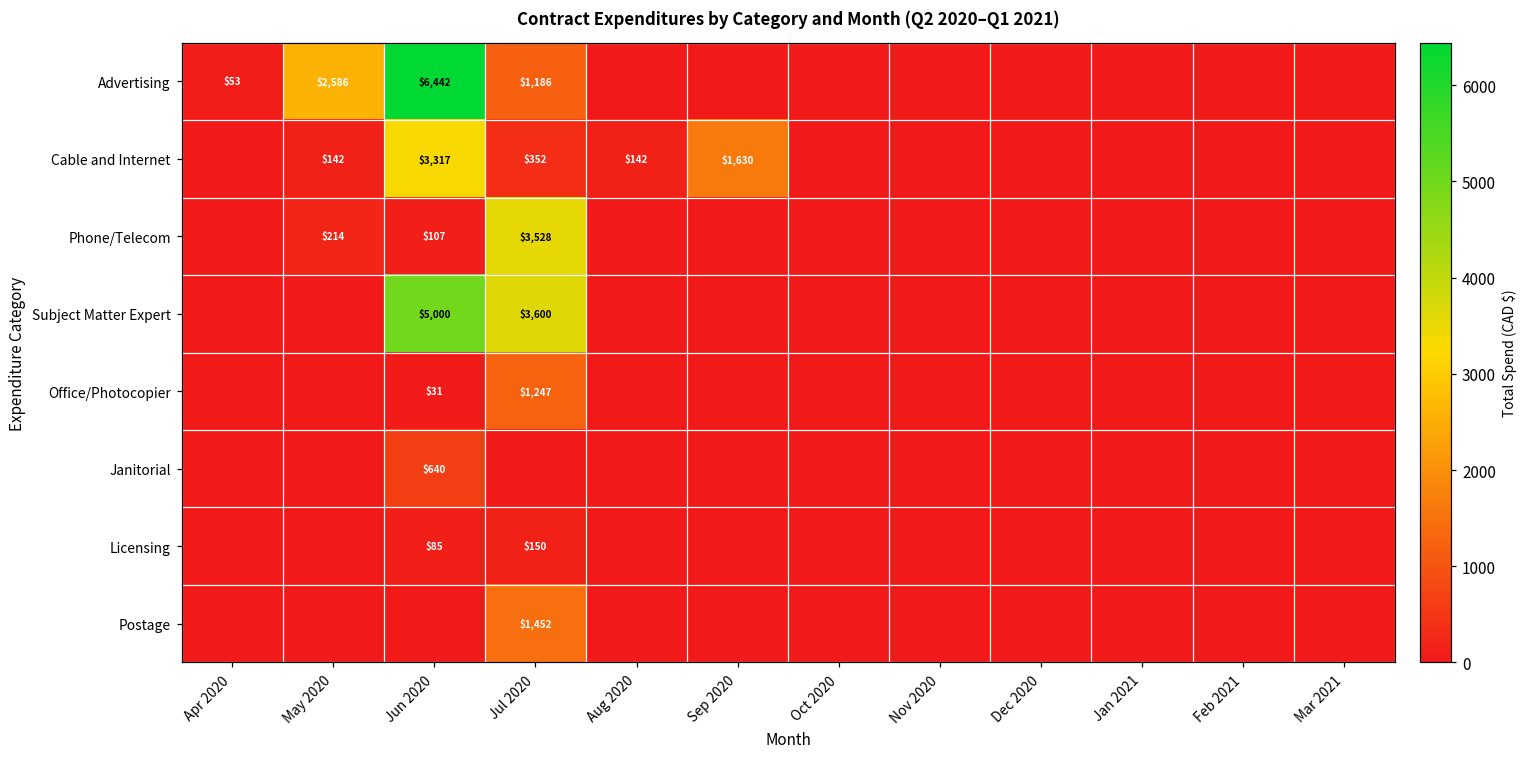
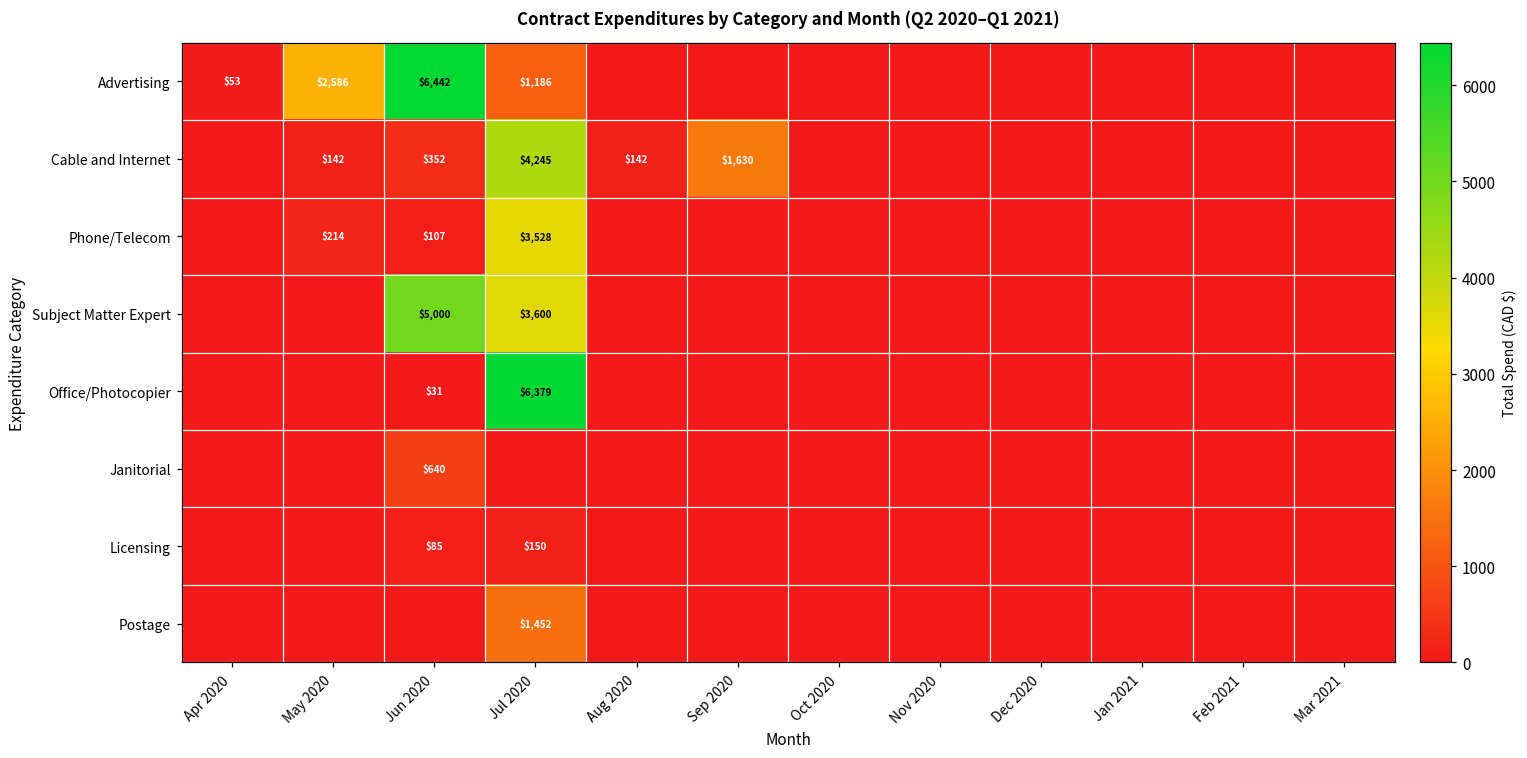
  {
    "Advertising": {
      "Apr 2020": "$53",
      "May 2020": "$2,586",
      "Jun 2020": "$6,442",
      "Jul 2020": "$1,186"
    },
    "Cable and Internet": {
      "May 2020": "$142",
-     "Jun 2020": "$3,317",
-     "Jul 2020": "$352",
+     "Jun 2020": "$352",
+     "Jul 2020": "$4,245",
      "Aug 2020": "$142",
      "Sep 2020": "$1,630"
    },
    "Phone/Telecom": {
      "May 2020": "$214",
      "Jun 2020": "$107",
      "Jul 2020": "$3,528"
    },
    "Subject Matter Expert": {
      "Jun 2020": "$5,000",
      "Jul 2020": "$3,600"
    },
    "Office/Photocopier": {
      "Jun 2020": "$31",
-     "Jul 2020": "$1,247"
+     "Jul 2020": "$6,379"
    },
    "Janitorial": {
      "Jun 2020": "$640"
    },
    "Licensing": {
      "Jun 2020": "$85",
      "Jul 2020": "$150"
    },
    "Postage": {
      "Jul 2020": "$1,452"
    }
  }
